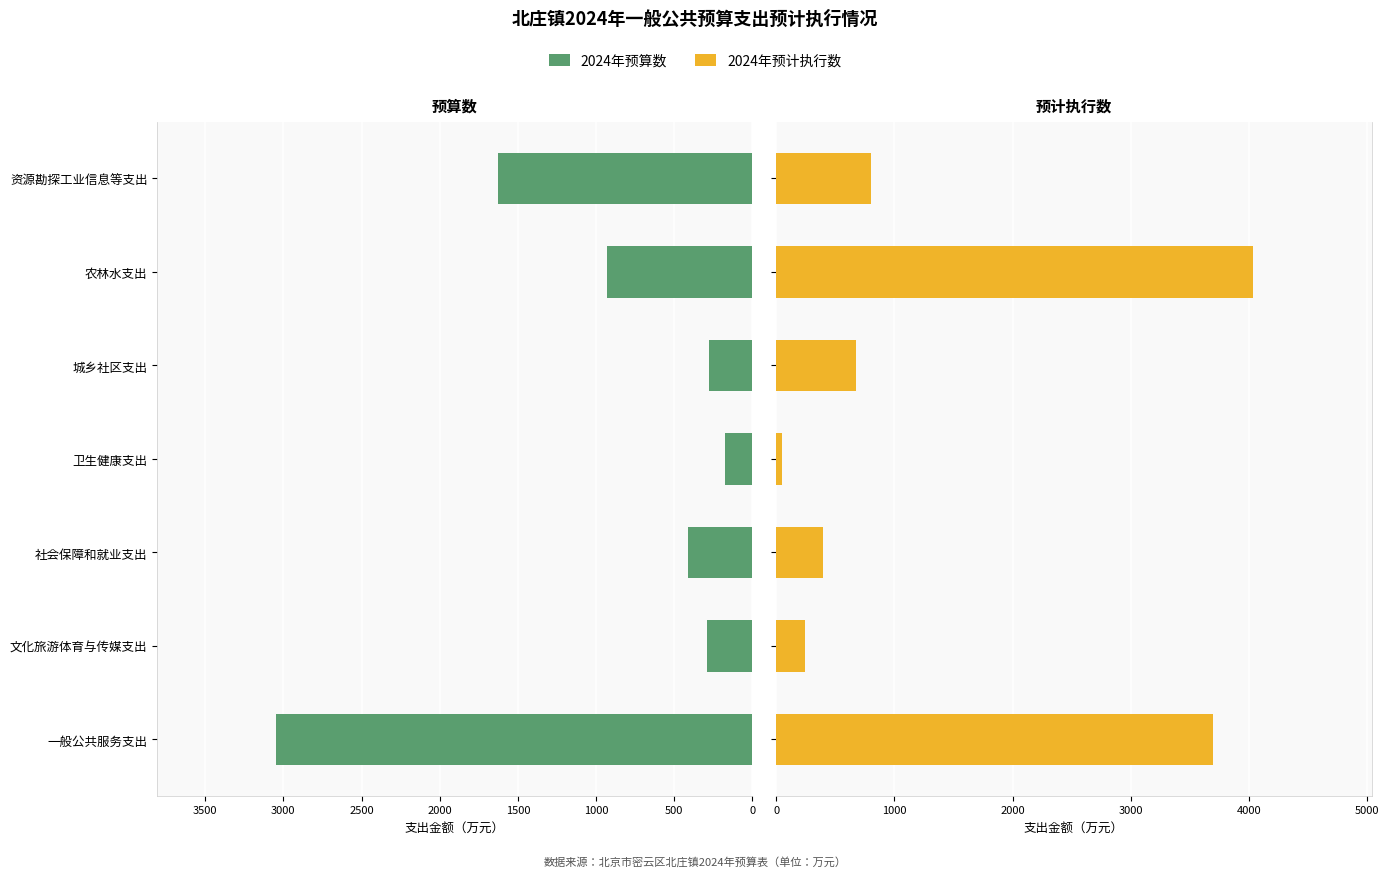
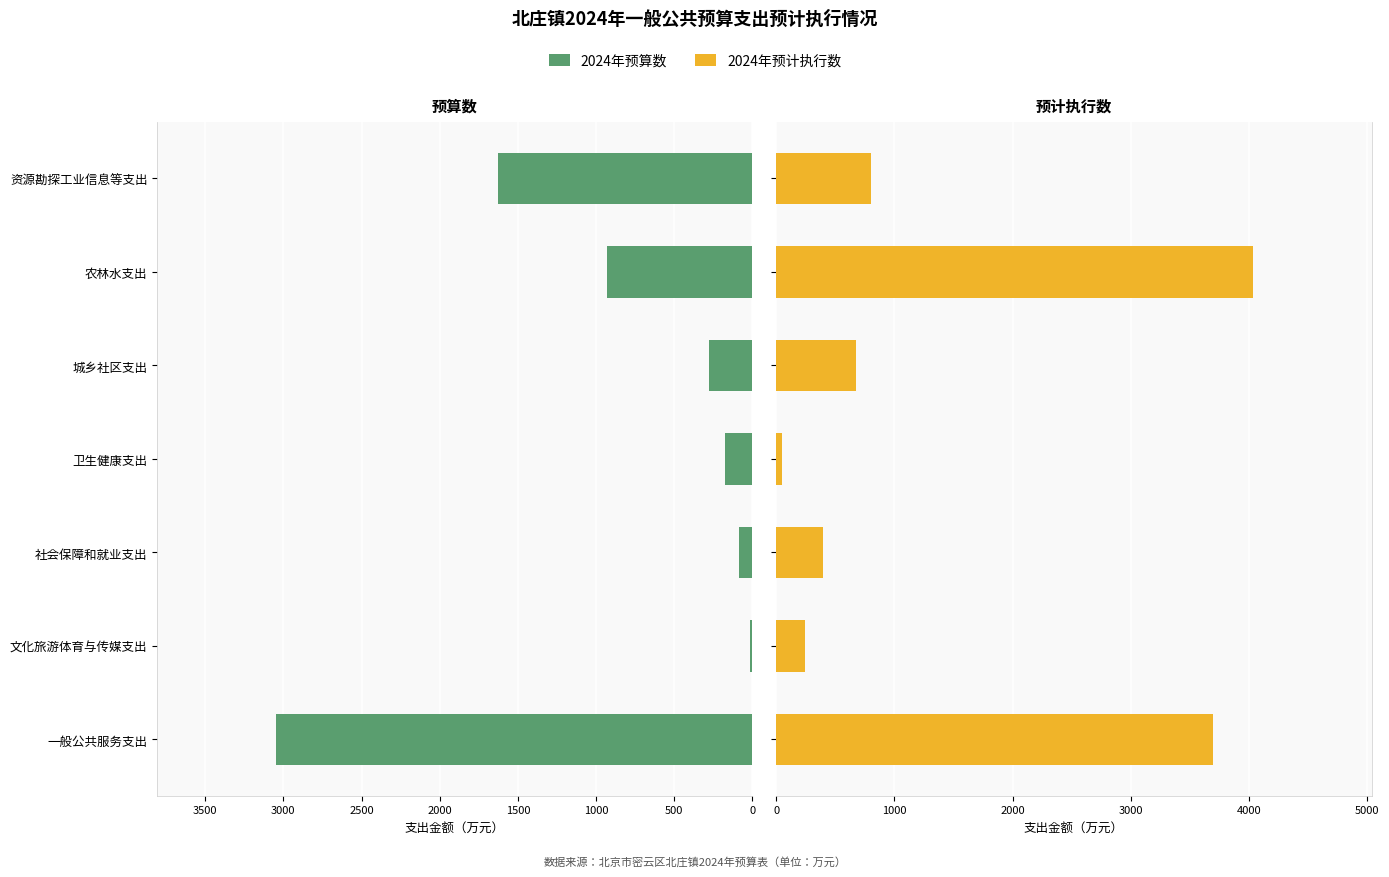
  {
    "预算数": {
      "资源勘探工业信息等支出": 1620,
      "农林水支出": 930,
      "城乡社区支出": 280,
      "卫生健康支出": 170,
-     "社会保障和就业支出": 410,
-     "文化旅游体育与传媒支出": 290,
+     "社会保障和就业支出": 80,
+     "文化旅游体育与传媒支出": 10,
      "一般公共服务支出": 3050
    }
  }
